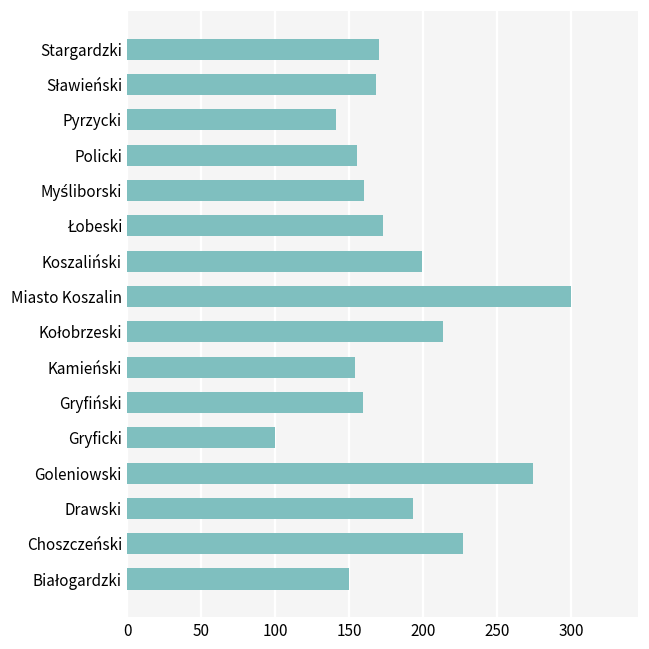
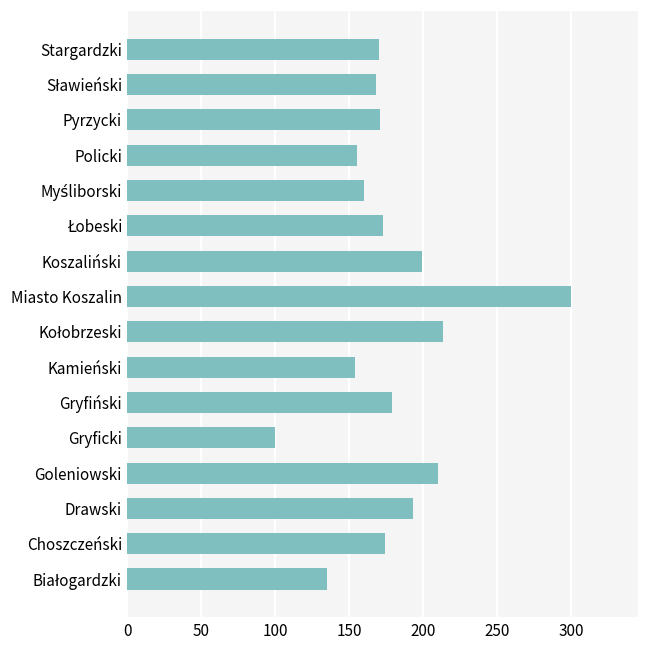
  {
    "Stargardzki": 170,
    "Sławieński": 168,
-   "Pyrzycki": 141,
+   "Pyrzycki": 171,
    "Policki": 155,
    "Myśliborski": 160,
    "Łobeski": 173,
    "Koszaliński": 199,
    "Miasto Koszalin": 300,
    "Kołobrzeski": 213,
    "Kamieński": 154,
-   "Gryfiński": 159,
+   "Gryfiński": 179,
    "Gryficki": 100,
-   "Goleniowski": 274,
+   "Goleniowski": 210,
    "Drawski": 193,
-   "Choszczeński": 227,
-   "Białogardzki": 150
+   "Choszczeński": 174,
+   "Białogardzki": 135
  }
